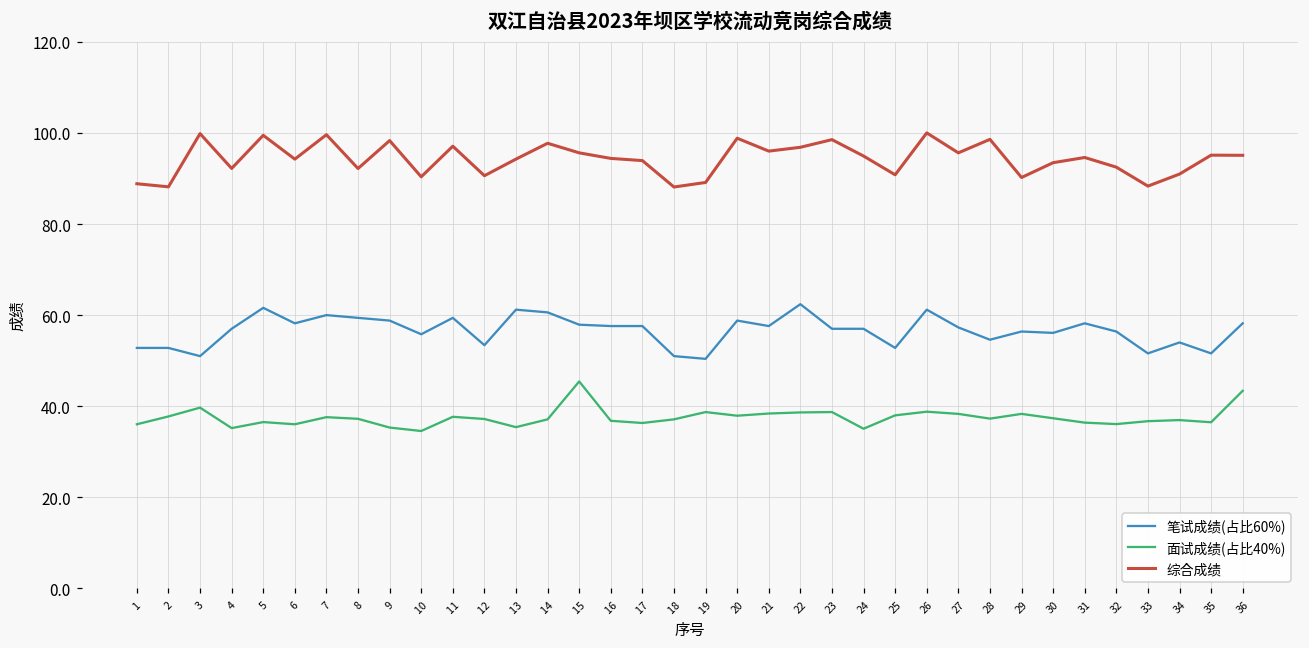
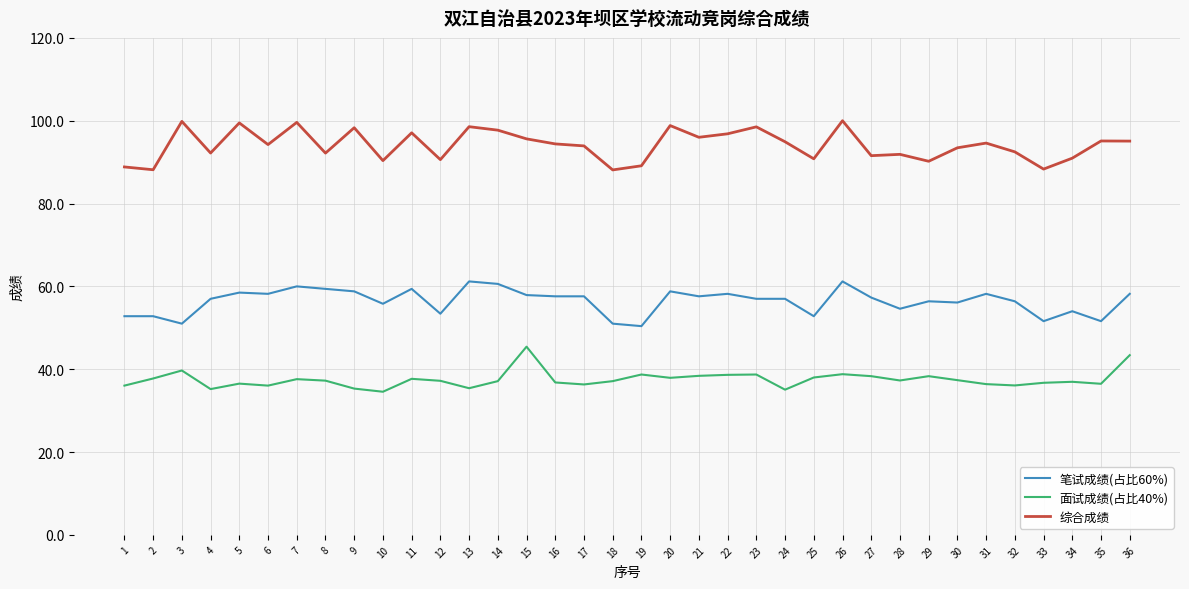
  {
    "笔试成绩(占比60%)": {
      "1": 53,
      "2": 53,
      "3": 51,
      "4": 57,
-     "5": 62,
+     "5": 59,
      "6": 58,
      "7": 60,
      "8": 59,
      "9": 59,
      "10": 56,
      "11": 59,
      "12": 53,
      "13": 61,
      "14": 61,
      "15": 58,
      "16": 58,
      "17": 58,
      "18": 51,
      "19": 50,
      "20": 59,
      "21": 58,
-     "22": 62,
+     "22": 58,
      "23": 57,
      "24": 57,
      "25": 53,
      "26": 61,
      "27": 57,
      "28": 55,
      "29": 56,
      "30": 56,
      "31": 58,
      "32": 56,
      "33": 52,
      "34": 54,
      "35": 52,
      "36": 58
    },
    "面试成绩(占比40%)": {
      "1": 36,
      "2": 38,
      "3": 40,
      "4": 35,
      "5": 37,
      "6": 36,
      "7": 38,
      "8": 37,
      "9": 35,
      "10": 35,
      "11": 38,
      "12": 37,
      "13": 35,
      "14": 37,
      "15": 45,
      "16": 37,
      "17": 36,
      "18": 37,
      "19": 39,
      "20": 38,
      "21": 38,
      "22": 39,
      "23": 39,
      "24": 35,
      "25": 38,
      "26": 39,
      "27": 38,
      "28": 37,
      "29": 38,
      "30": 37,
      "31": 36,
      "32": 36,
      "33": 37,
      "34": 37,
      "35": 36,
      "36": 43
    },
    "综合成绩": {
      "1": 89,
      "2": 88,
      "3": 100,
      "4": 92,
      "5": 99,
      "6": 94,
      "7": 100,
      "8": 92,
      "9": 98,
      "10": 90,
      "11": 97,
      "12": 91,
-     "13": 94,
+     "13": 99,
      "14": 98,
      "15": 96,
      "16": 94,
      "17": 94,
      "18": 88,
      "19": 89,
      "20": 99,
      "21": 96,
      "22": 97,
      "23": 99,
      "24": 95,
      "25": 91,
      "26": 100,
-     "27": 96,
-     "28": 99,
+     "27": 92,
+     "28": 92,
      "29": 90,
      "30": 93,
      "31": 95,
      "32": 92,
      "33": 88,
      "34": 91,
      "35": 95,
      "36": 95
    }
  }
